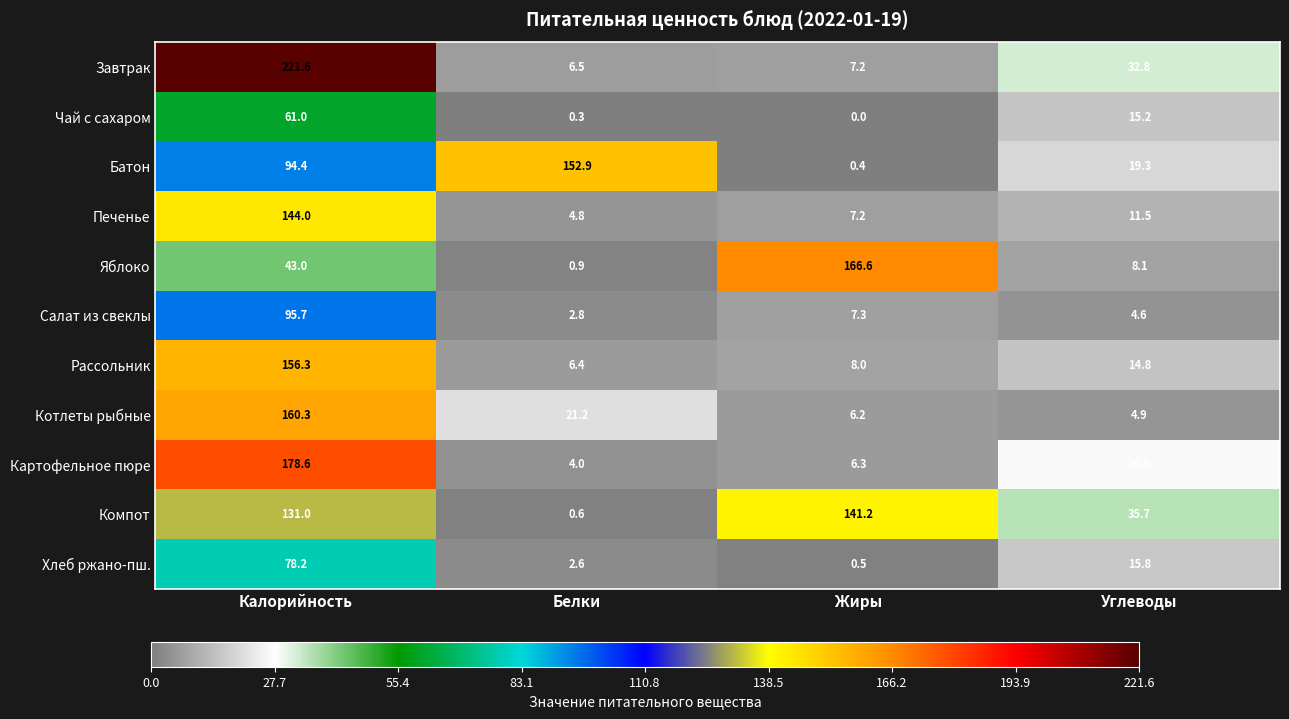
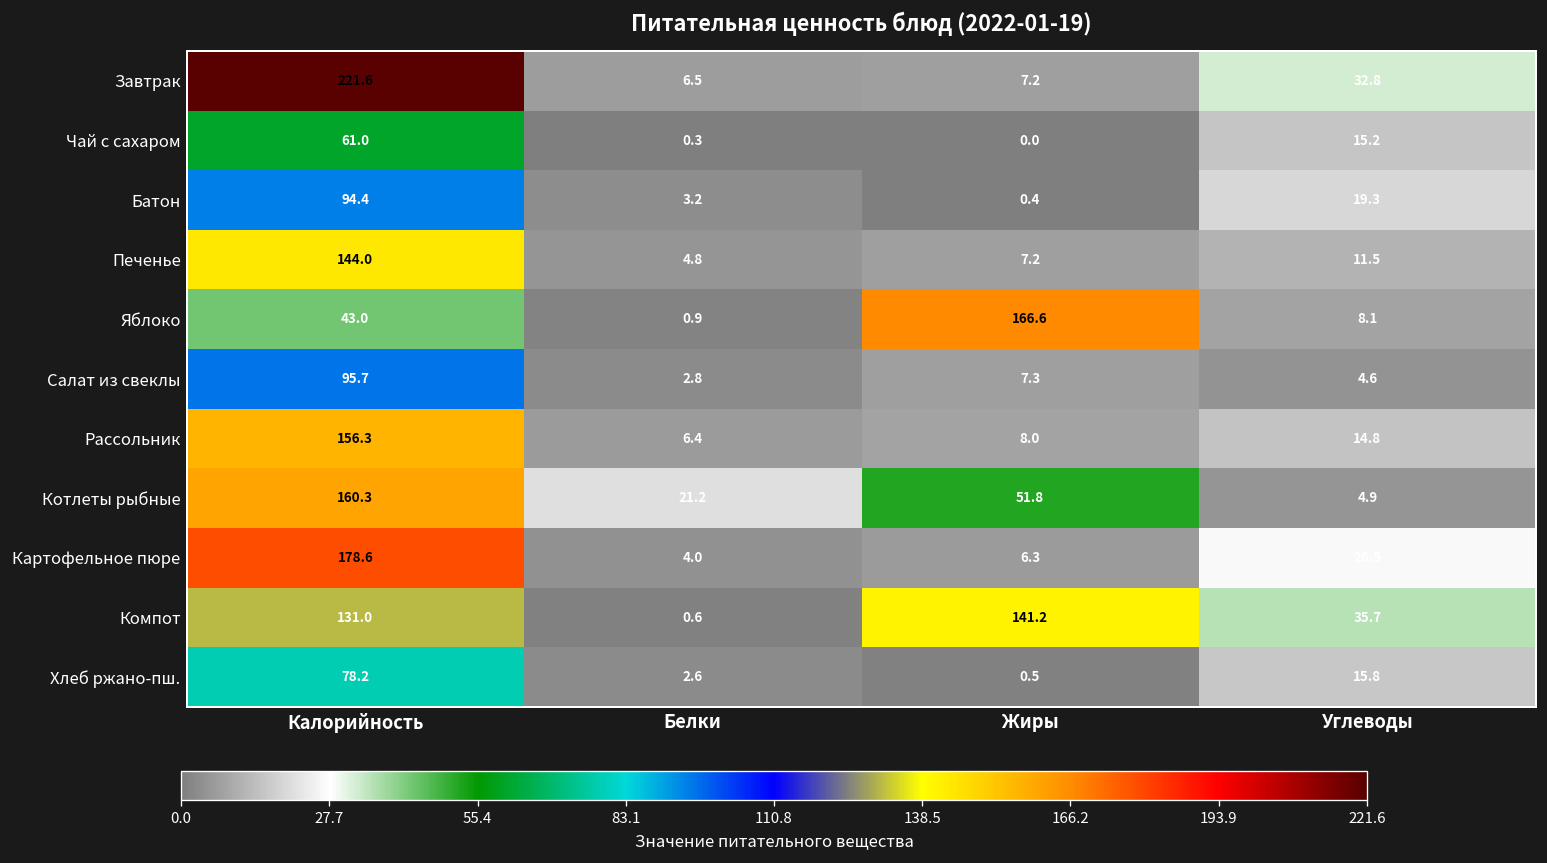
  {
    "Завтрак": {
      "Калорийность": 221.6,
      "Белки": 6.5,
      "Жиры": 7.2
    },
    "Чай с сахаром": {
      "Калорийность": 61.0,
      "Белки": 0.3,
      "Жиры": 0.0,
      "Углеводы": 15.2
    },
    "Батон": {
      "Калорийность": 94.4,
-     "Белки": 152.9,
+     "Белки": 3.2,
      "Жиры": 0.4
    },
    "Печенье": {
      "Калорийность": 144.0,
      "Белки": 4.8,
      "Жиры": 7.2,
      "Углеводы": 11.5
    },
    "Яблоко": {
      "Калорийность": 43.0,
      "Белки": 0.9,
      "Жиры": 166.6,
      "Углеводы": 8.1
    },
    "Салат из свеклы": {
      "Калорийность": 95.7,
      "Белки": 2.8,
      "Жиры": 7.3,
      "Углеводы": 4.6
    },
    "Рассольник": {
      "Калорийность": 156.3,
      "Белки": 6.4,
      "Жиры": 8.0,
      "Углеводы": 14.8
    },
    "Котлеты рыбные": {
      "Калорийность": 160.3,
-     "Жиры": 6.2,
+     "Жиры": 51.8,
      "Углеводы": 4.9
    },
    "Картофельное пюре": {
      "Калорийность": 178.6,
      "Белки": 4.0,
      "Жиры": 6.3
    },
    "Компот": {
      "Калорийность": 131.0,
      "Белки": 0.6,
      "Жиры": 141.2,
      "Углеводы": 35.7
    },
    "Хлеб ржано-пш.": {
      "Калорийность": 78.2,
      "Белки": 2.6,
      "Жиры": 0.5,
      "Углеводы": 15.8
    }
  }
